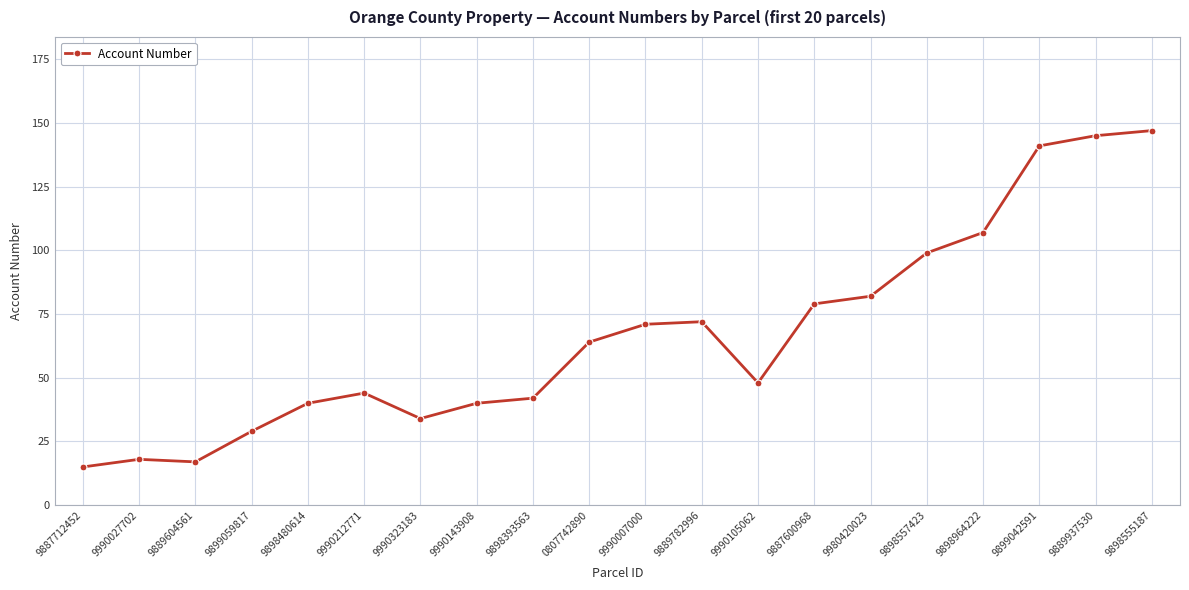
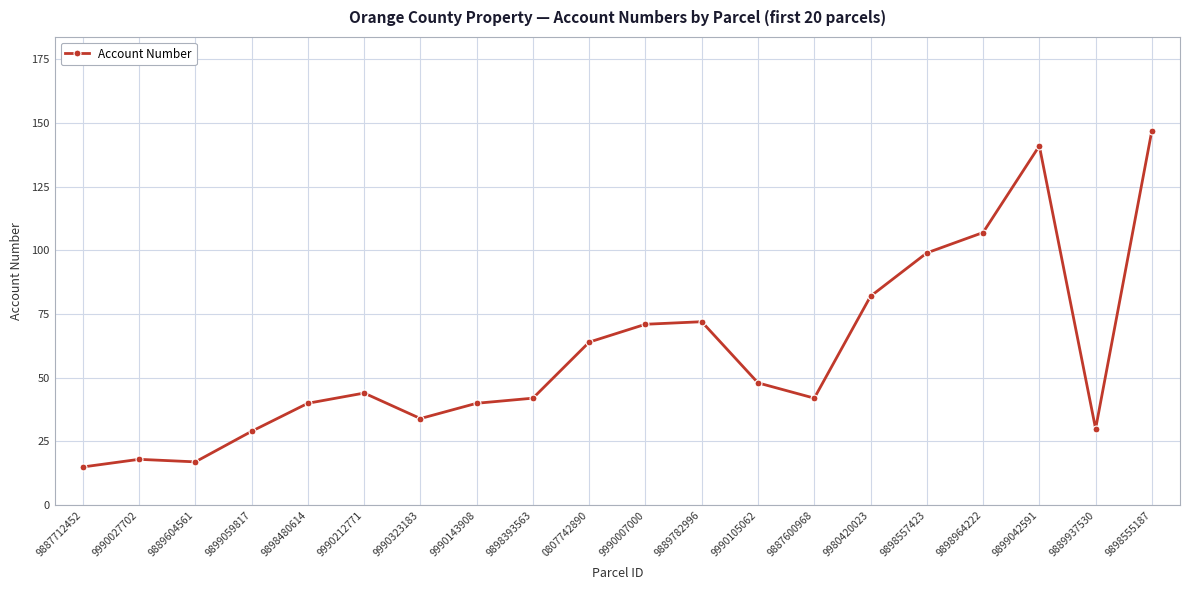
  {
    "9887712452": 15,
    "9990027702": 18,
    "9889604561": 17,
    "9899059817": 29,
    "9898480614": 40,
    "9990212771": 44,
    "9990323183": 34,
    "9990143908": 40,
    "9898393563": 42,
    "0807742890": 64,
    "9990007000": 71,
    "9889782996": 72,
    "9990105062": 48,
-   "9887600968": 79,
+   "9887600968": 42,
    "9980420023": 82,
    "9898557423": 99,
    "9898964222": 107,
    "9899042591": 141,
-   "9889937530": 145,
+   "9889937530": 30,
    "9898555187": 147
  }
